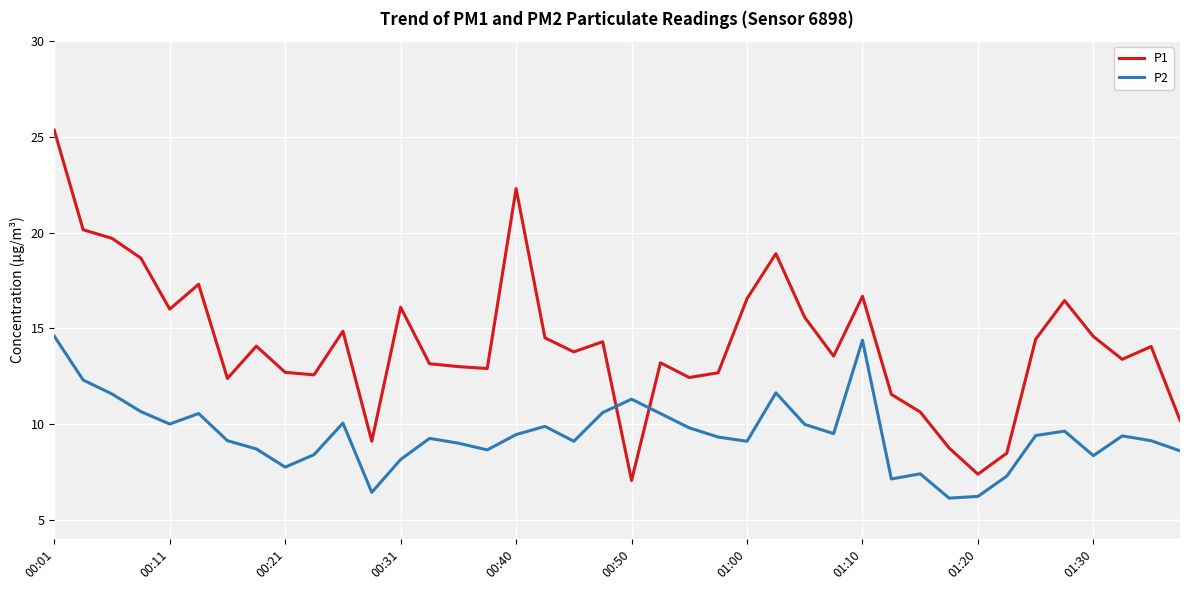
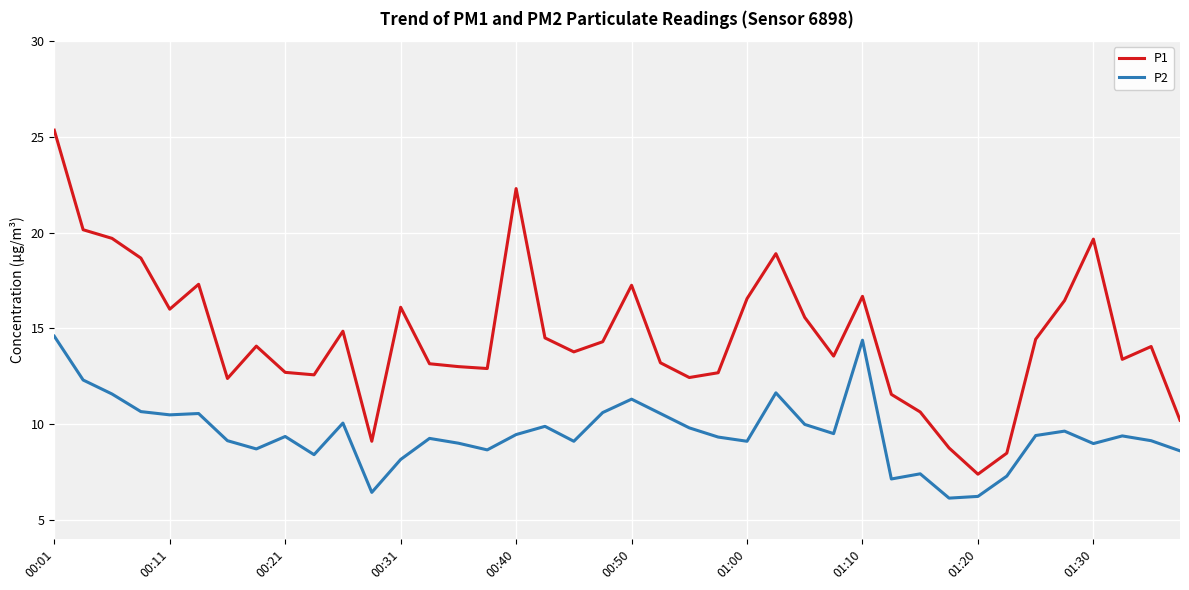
  {
    "P1": {
      "00:01": 25.4,
      "00:11": 16.0,
      "00:21": 12.7,
      "00:31": 16.1,
      "00:40": 22.3,
-     "00:50": 7.1,
+     "00:50": 17.3,
      "01:00": 16.6,
      "01:10": 16.7,
      "01:20": 7.4,
-     "01:30": 14.6
+     "01:30": 19.7
    },
    "P2": {
      "00:01": 14.6,
-     "00:11": 10.0,
-     "00:21": 7.8,
+     "00:11": 10.5,
+     "00:21": 9.4,
      "00:31": 8.2,
      "00:40": 9.5,
      "00:50": 11.3,
      "01:00": 9.1,
      "01:10": 14.4,
      "01:20": 6.2,
-     "01:30": 8.4
+     "01:30": 9.0
    }
  }
